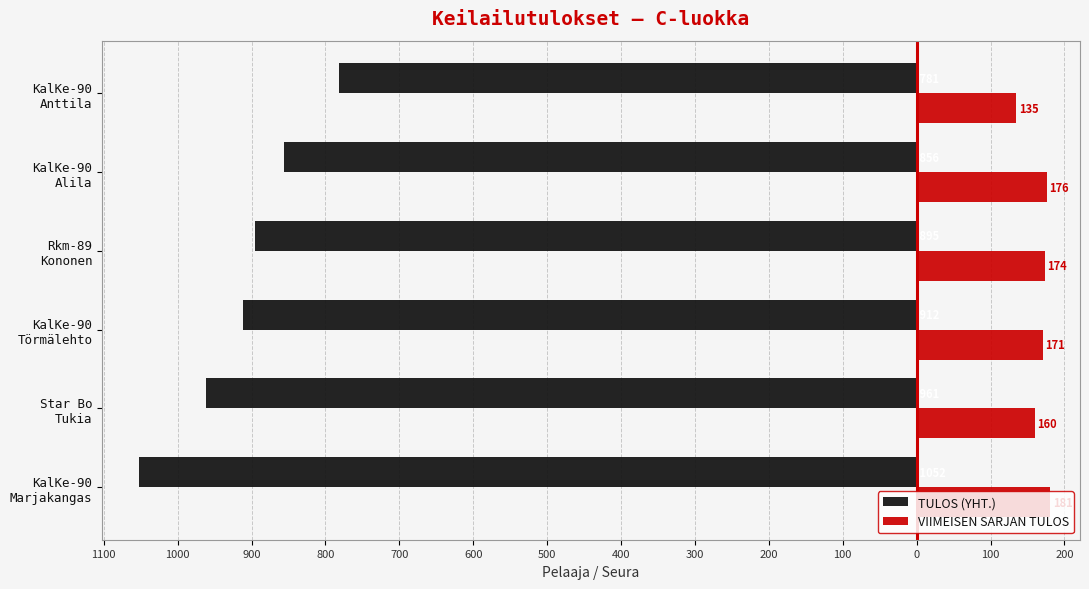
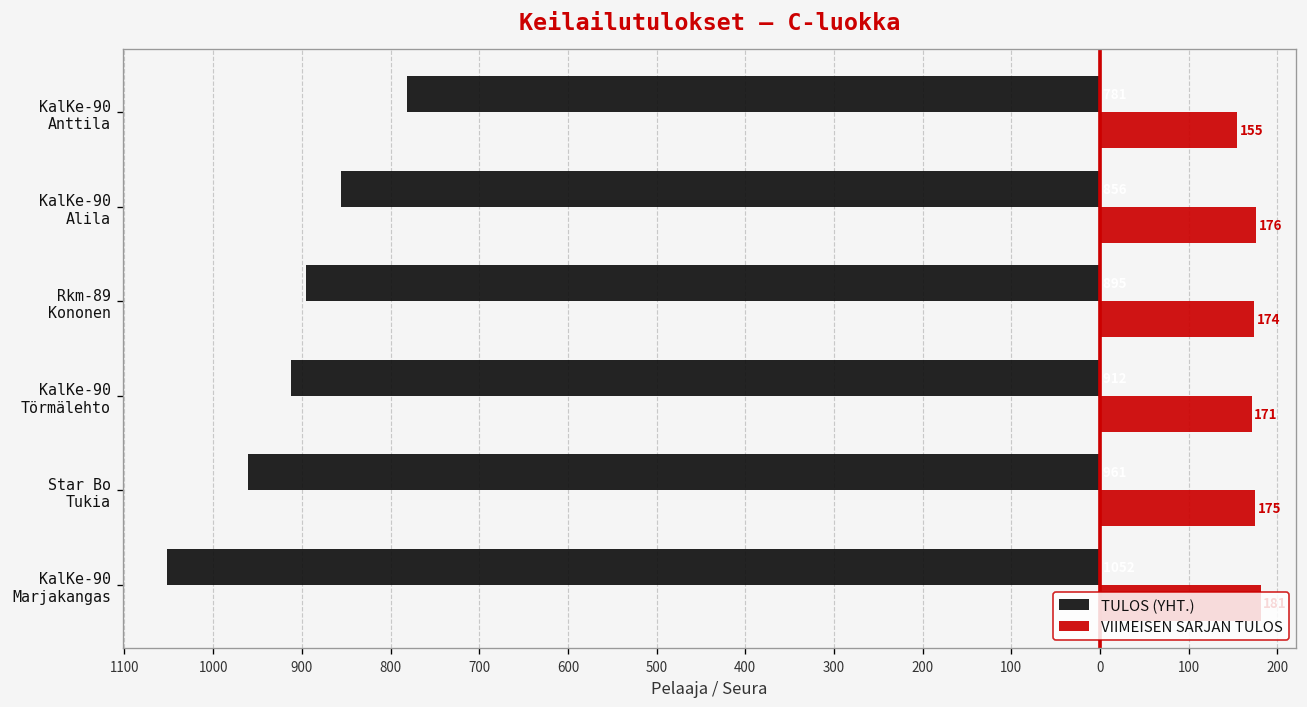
  {
    "VIIMEISEN SARJAN TULOS": {
-     "KalKe-90 Anttila": 135,
+     "KalKe-90 Anttila": 155,
      "KalKe-90 Alila": 176,
      "Rkm-89 Kononen": 174,
      "KalKe-90 Törmälehto": 171,
-     "Star Bo Tukia": 160
+     "Star Bo Tukia": 175
    }
  }
